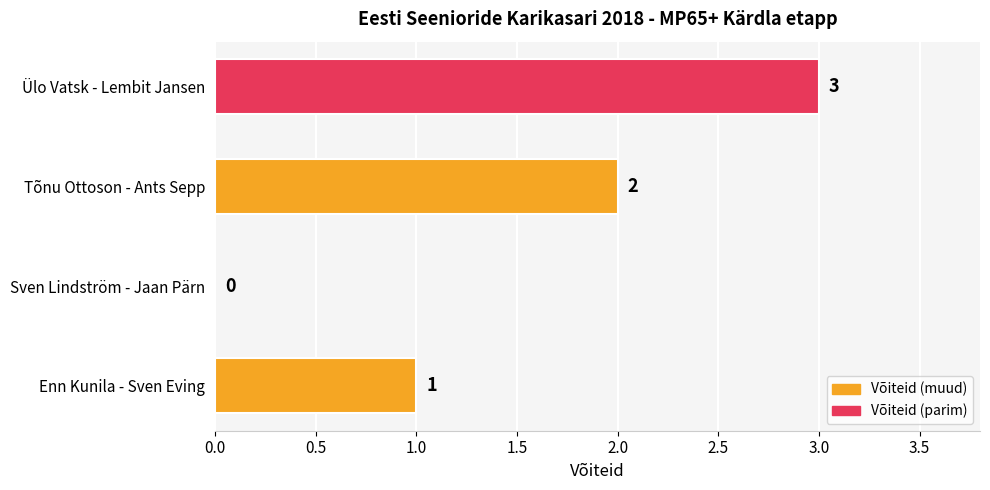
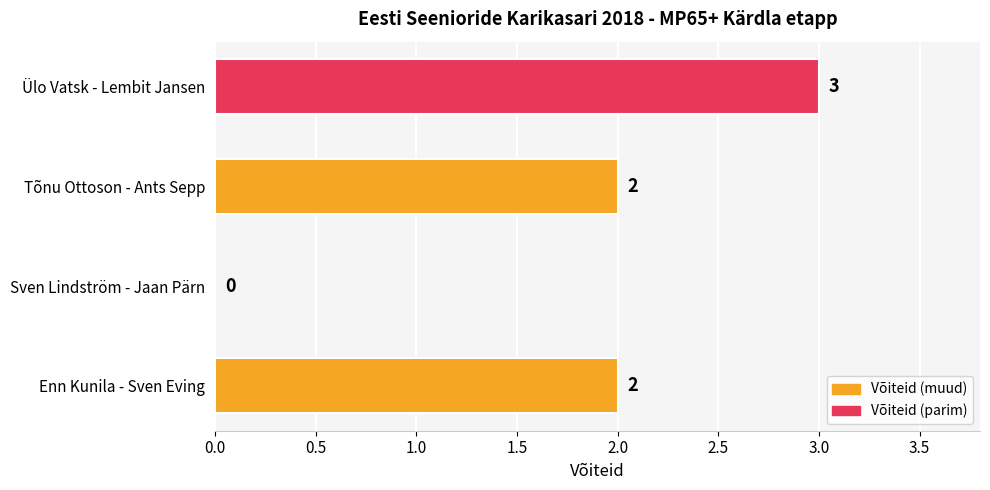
  {
    "Ülo Vatsk - Lembit Jansen": 3,
    "Tõnu Ottoson - Ants Sepp": 2,
    "Sven Lindström - Jaan Pärn": 0,
-   "Enn Kunila - Sven Eving": 1
+   "Enn Kunila - Sven Eving": 2
  }
